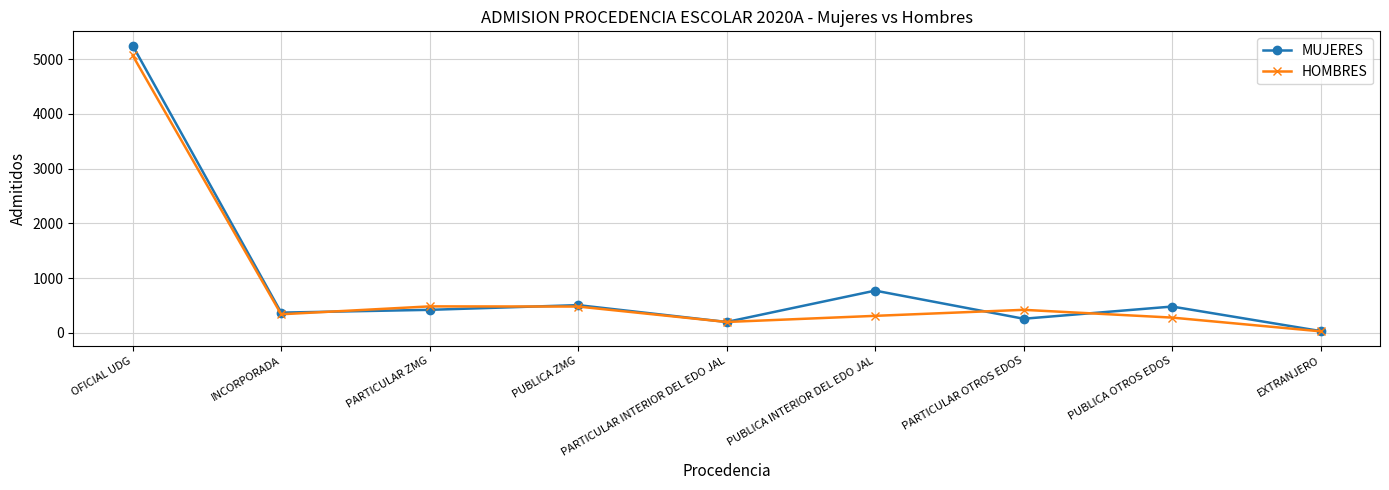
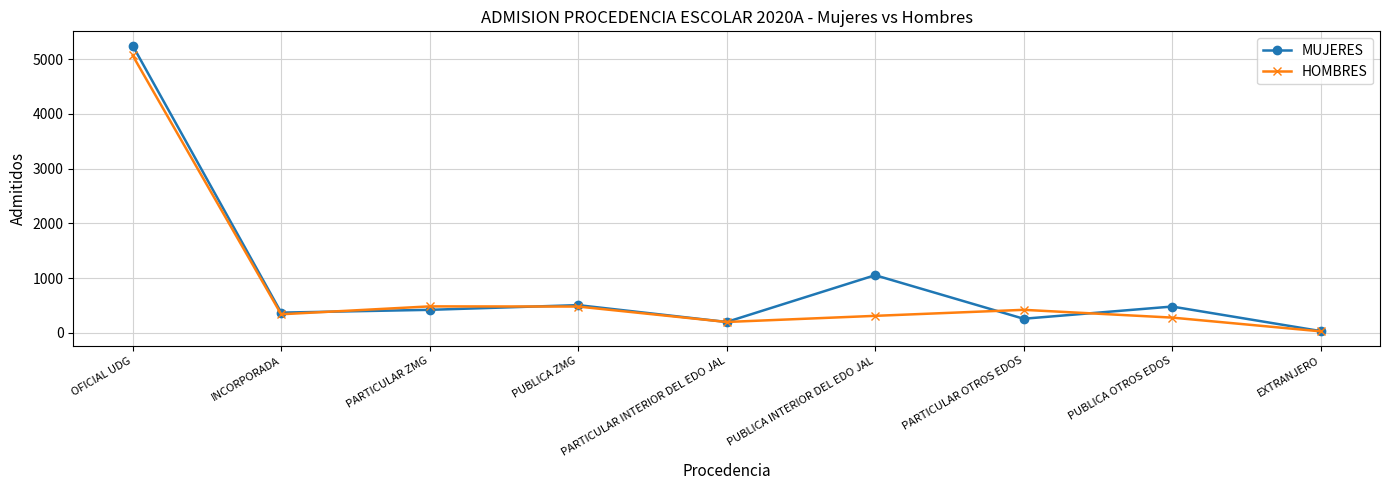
  {
    "MUJERES": {
      "OFICIAL UDG": 5200,
      "PARTICULAR ZMG": 400,
-     "PUBLICA INTERIOR DEL EDO JAL": 800,
+     "PUBLICA INTERIOR DEL EDO JAL": 1100,
      "PARTICULAR OTROS EDOS": 300,
      "PUBLICA OTROS EDOS": 500
    },
    "HOMBRES": {
      "OFICIAL UDG": 5100,
      "PARTICULAR ZMG": 500,
      "PUBLICA INTERIOR DEL EDO JAL": 300,
      "PARTICULAR OTROS EDOS": 400,
      "PUBLICA OTROS EDOS": 300
    }
  }
